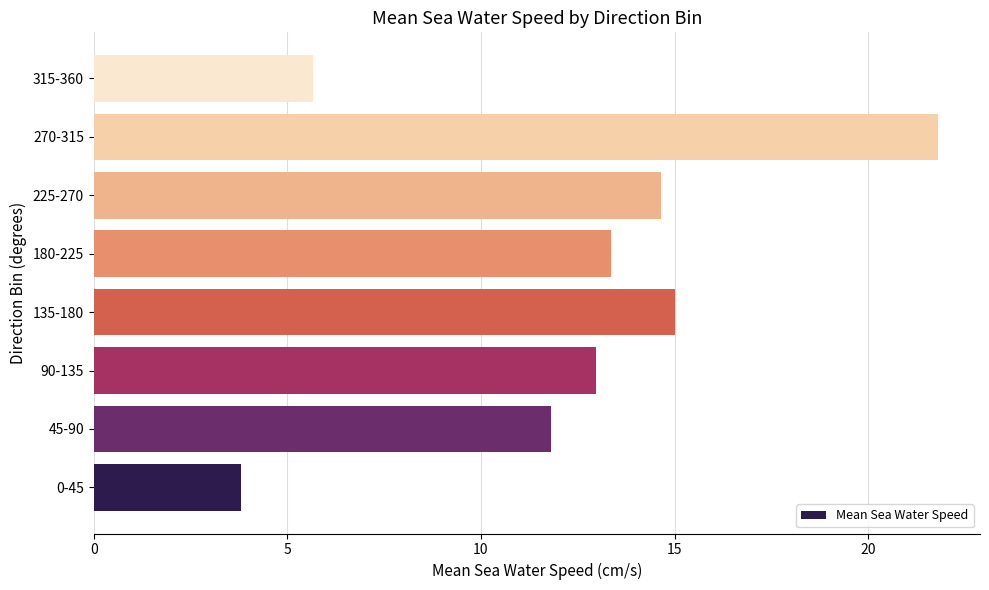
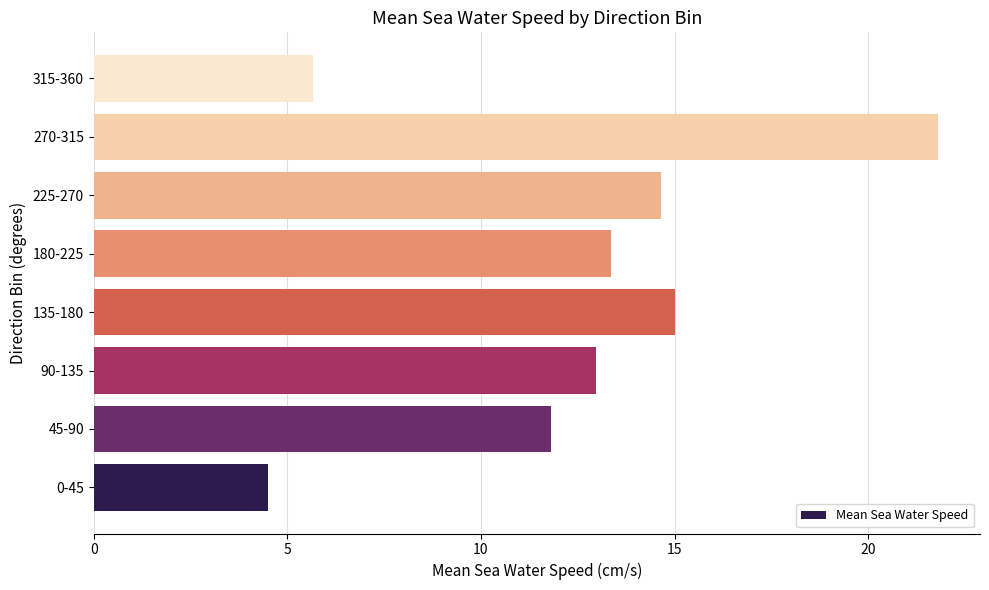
  {
    "315-360": 5.7,
    "270-315": 21.8,
    "225-270": 14.6,
    "180-225": 13.4,
    "135-180": 15.0,
    "90-135": 13.0,
    "45-90": 11.8,
-   "0-45": 3.8
+   "0-45": 4.5
  }
